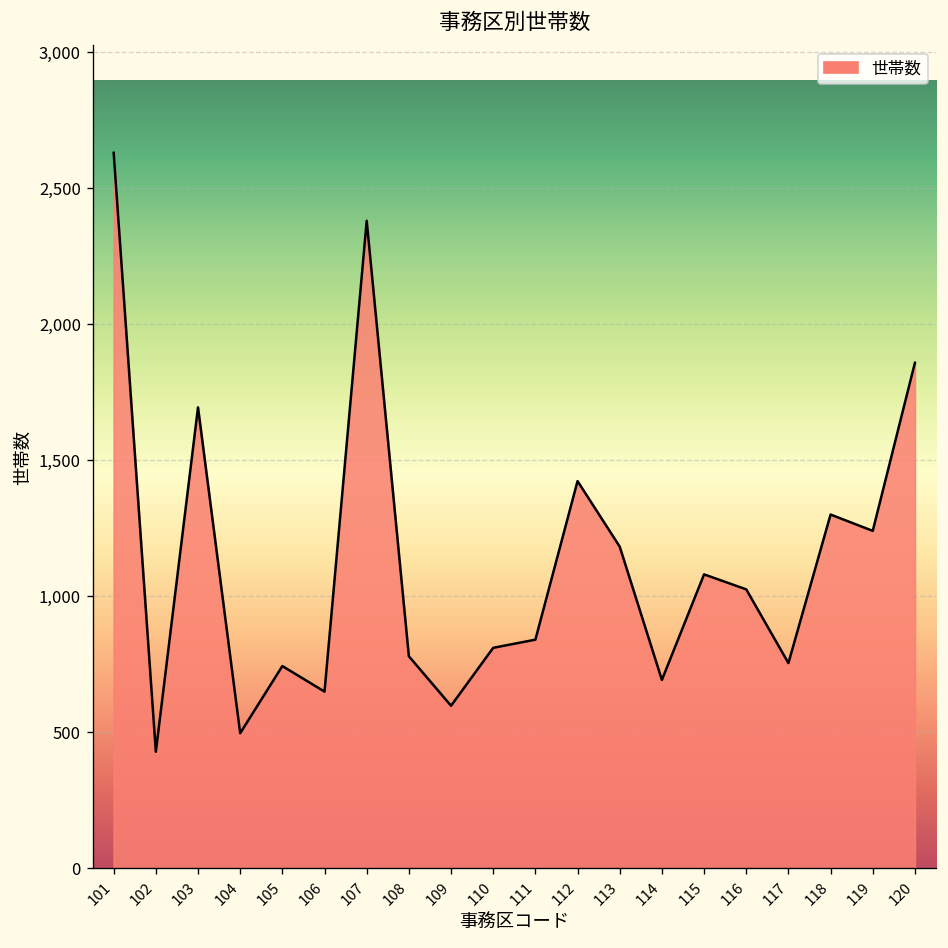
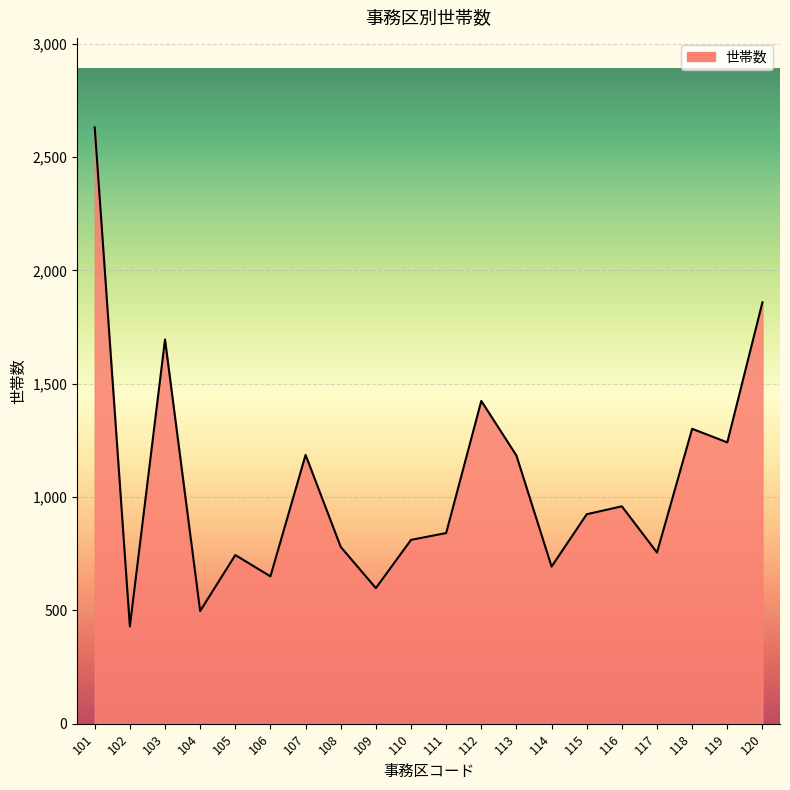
  {
    "101": "2,630",
    "102": "430",
    "103": "1,700",
    "104": "500",
    "105": "740",
    "106": "650",
-   "107": "2,380",
+   "107": "1,190",
    "108": "780",
    "109": "600",
    "110": "810",
    "111": "840",
    "112": "1,420",
    "113": "1,180",
    "114": "690",
-   "115": "1,080",
-   "116": "1,030",
+   "115": "920",
+   "116": "960",
    "117": "760",
    "118": "1,300",
    "119": "1,240",
    "120": "1,860"
  }
